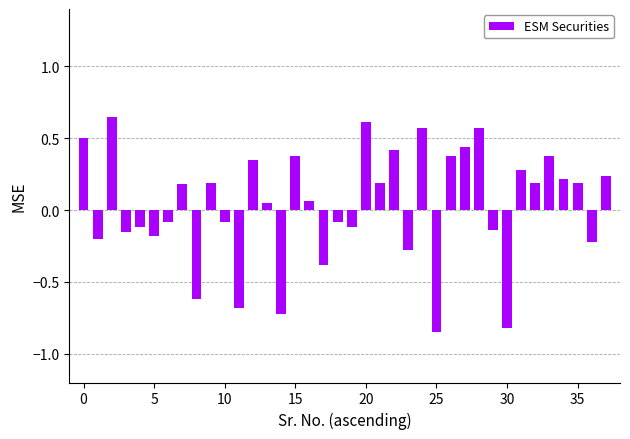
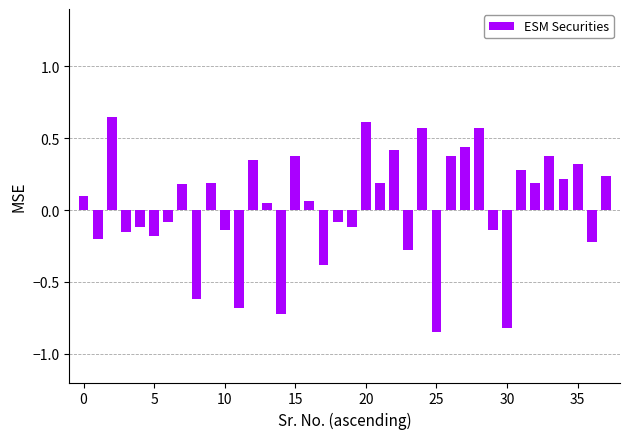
  {
-   "0": 0.5,
+   "0": 0.1,
    "5": -0.18,
-   "10": -0.08,
+   "10": -0.14,
    "15": 0.38,
    "20": 0.61,
    "25": -0.85,
    "30": -0.82,
-   "35": 0.19
+   "35": 0.32
  }
